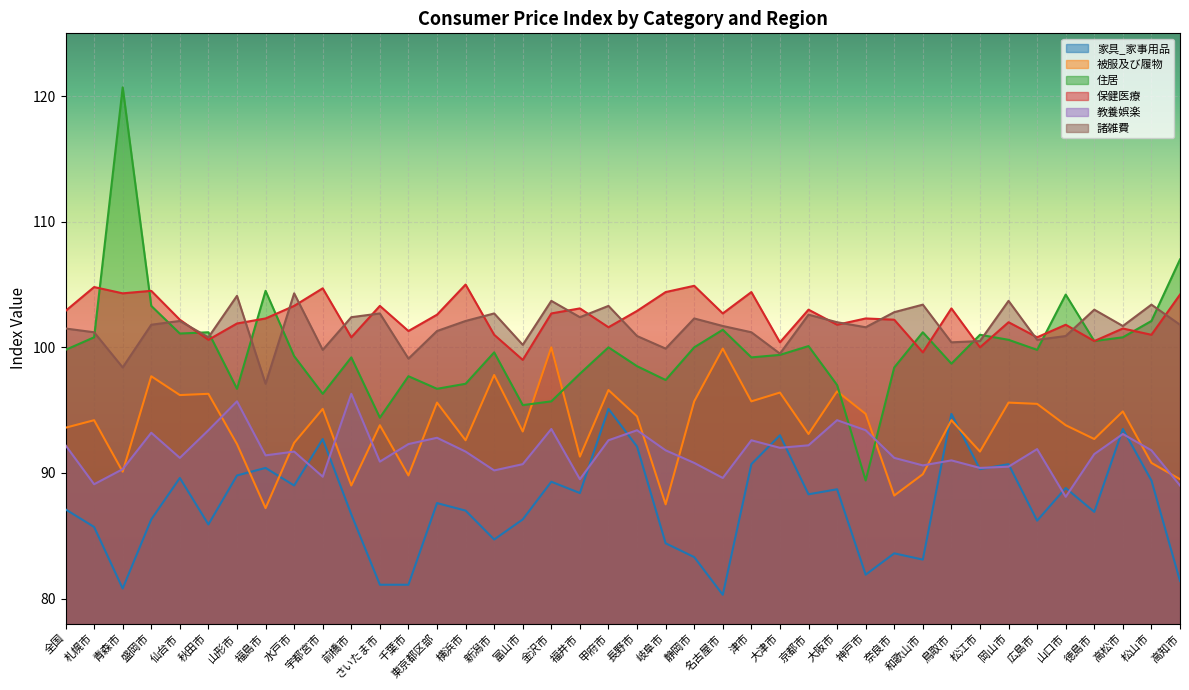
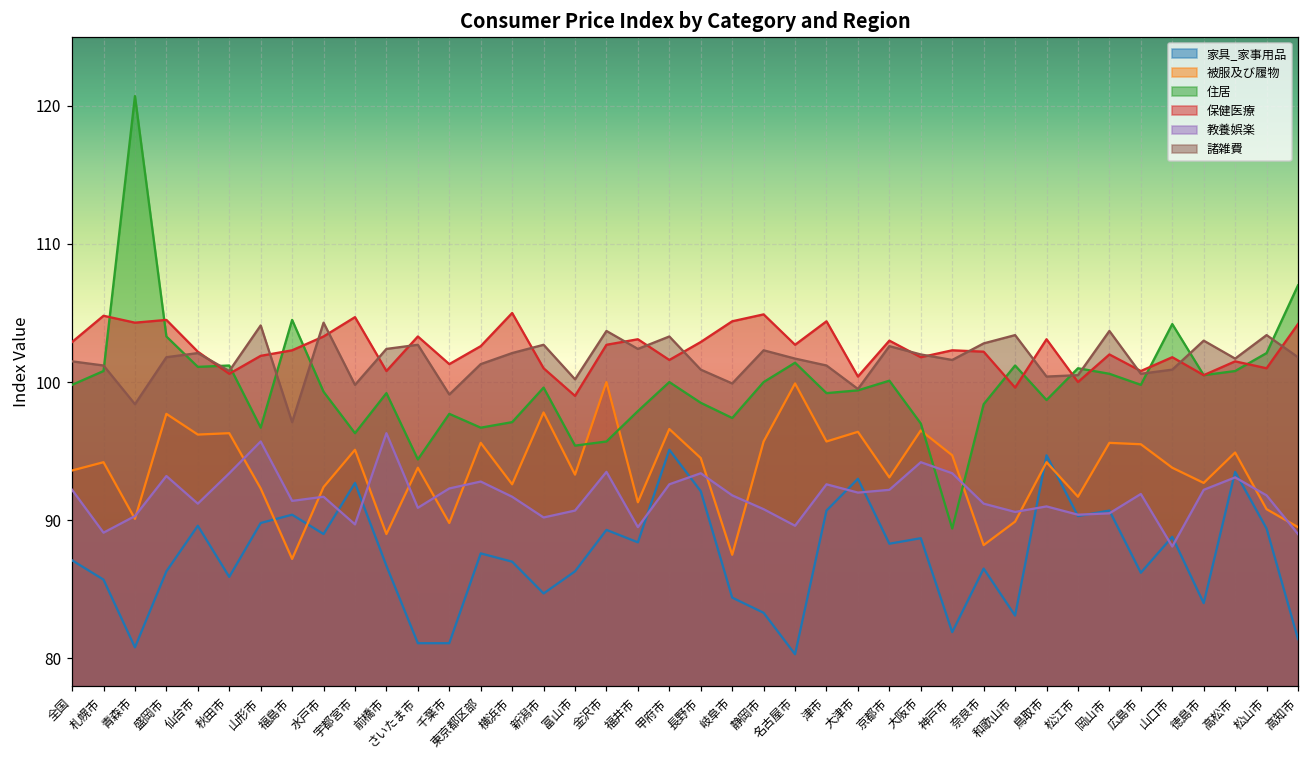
  {
    "家具_家事用品": {
      "全国": 87.1,
      "札幌市": 85.7,
      "青森市": 80.8,
      "盛岡市": 86.3,
      "仙台市": 89.6,
      "秋田市": 85.9,
      "山形市": 89.8,
      "福島市": 90.4,
      "水戸市": 89.0,
      "宇都宮市": 92.7,
      "前橋市": 86.7,
      "さいたま市": 81.1,
      "千葉市": 81.1,
      "東京都区部": 87.6,
      "横浜市": 87.0,
      "新潟市": 84.7,
      "富山市": 86.3,
      "金沢市": 89.3,
      "福井市": 88.4,
      "甲府市": 95.1,
      "長野市": 92.1,
      "岐阜市": 84.4,
      "静岡市": 83.3,
      "名古屋市": 80.3,
      "津市": 90.7,
      "大津市": 93.0,
      "京都市": 88.3,
      "大阪市": 88.7,
      "神戸市": 81.9,
-     "奈良市": 83.6,
+     "奈良市": 86.5,
      "和歌山市": 83.1,
      "鳥取市": 94.7,
      "岡山市": 90.7,
      "広島市": 86.2,
      "山口市": 88.8,
-     "徳島市": 86.9,
+     "徳島市": 84.0,
      "高松市": 93.5,
      "松山市": 89.4,
      "高知市": 81.4
    },
    "教養娯楽": {
      "全国": 92.2,
      "札幌市": 89.1,
      "盛岡市": 93.2,
      "仙台市": 91.2,
      "秋田市": 93.4,
      "山形市": 95.7,
      "福島市": 91.4,
      "水戸市": 91.7,
      "宇都宮市": 89.7,
      "前橋市": 96.3,
      "さいたま市": 90.9,
      "千葉市": 92.3,
      "東京都区部": 92.8,
      "横浜市": 91.7,
      "新潟市": 90.2,
      "富山市": 90.7,
      "金沢市": 93.5,
      "福井市": 89.5,
      "甲府市": 92.6,
      "長野市": 93.4,
      "岐阜市": 91.8,
      "静岡市": 90.8,
      "名古屋市": 89.6,
      "津市": 92.6,
      "大津市": 92.0,
      "京都市": 92.2,
      "大阪市": 94.2,
      "神戸市": 93.4,
      "奈良市": 91.2,
      "和歌山市": 90.6,
      "鳥取市": 91.0,
      "岡山市": 90.5,
      "広島市": 91.9,
      "山口市": 88.1,
-     "徳島市": 91.5,
+     "徳島市": 92.2,
      "高松市": 93.1,
      "松山市": 91.8,
      "高知市": 89.0
    }
  }
